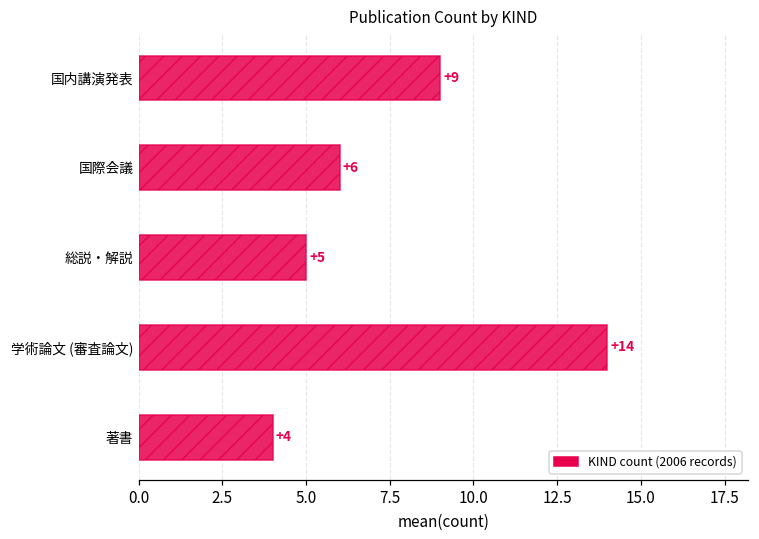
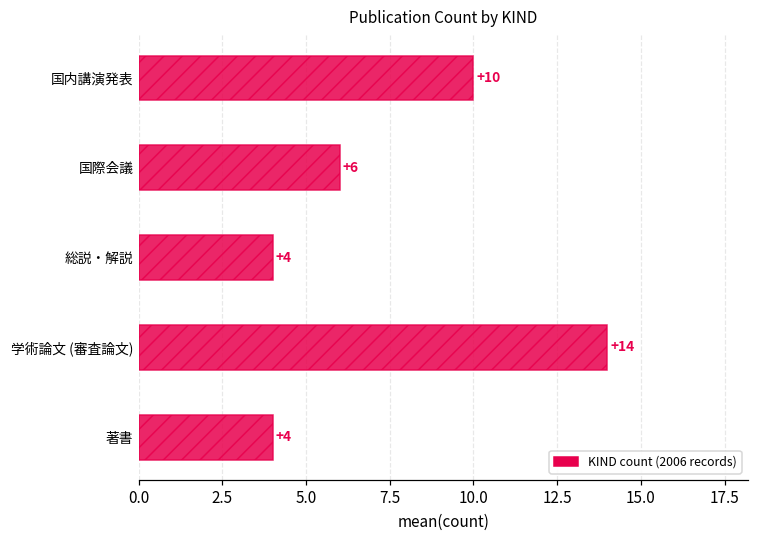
  {
-   "国内講演発表": "+9",
+   "国内講演発表": "+10",
    "国際会議": "+6",
-   "総説・解説": "+5",
+   "総説・解説": "+4",
    "学術論文 (審査論文)": "+14",
    "著書": "+4"
  }
